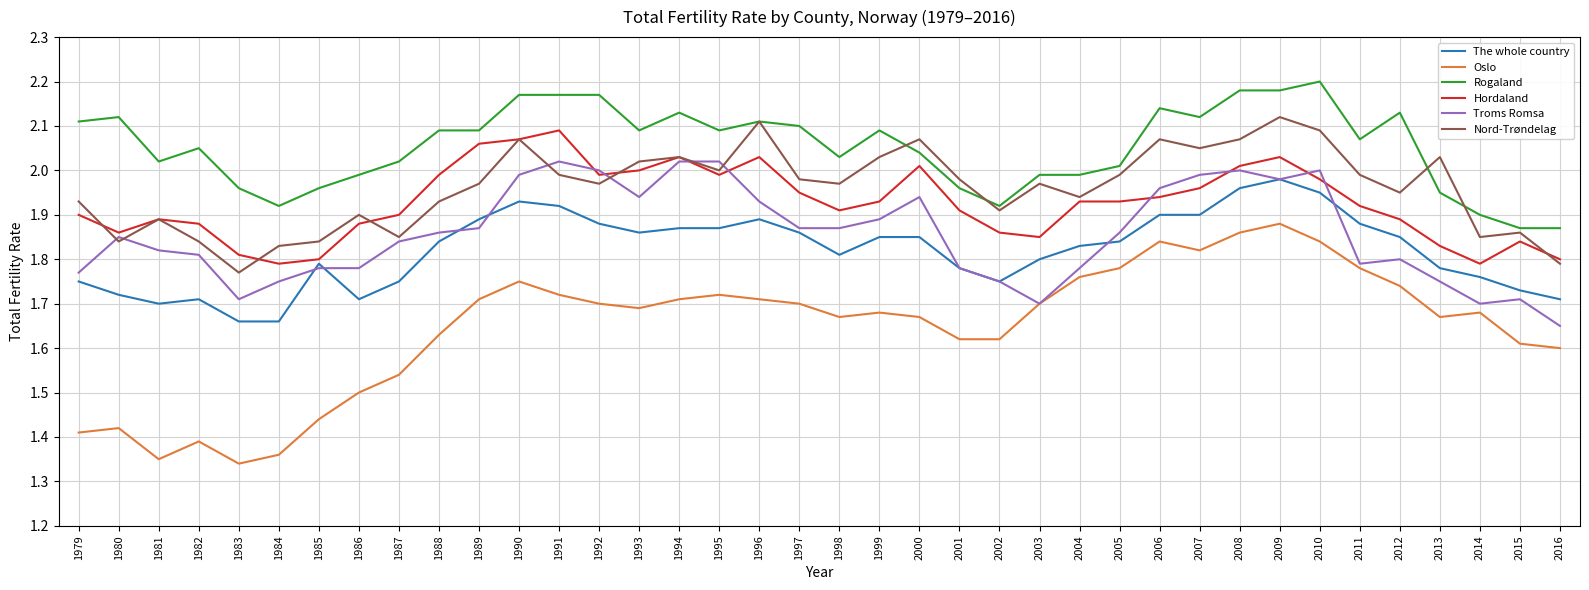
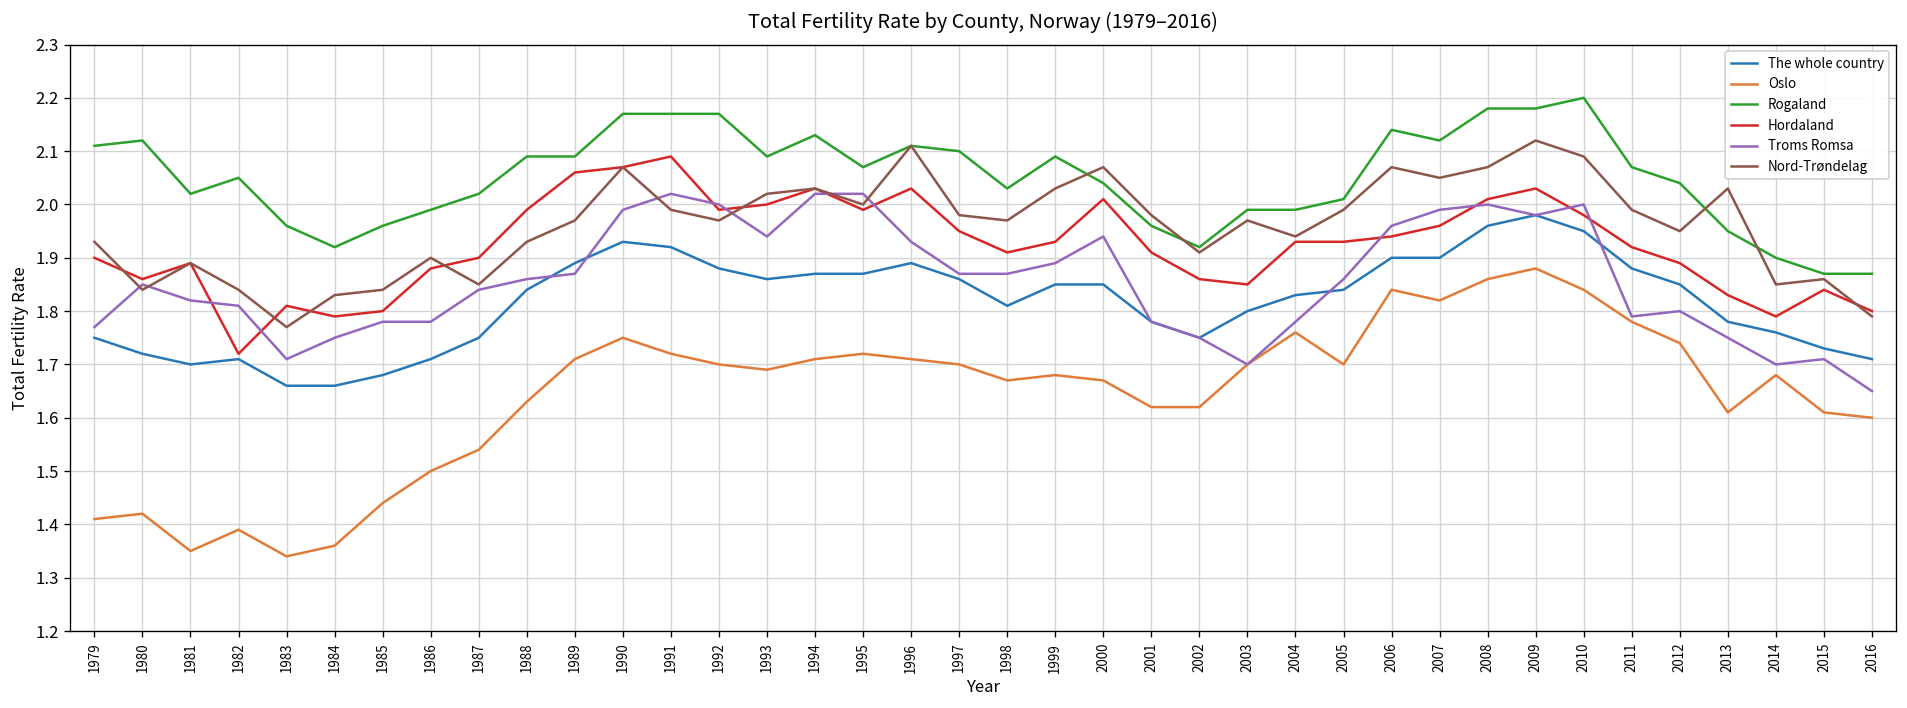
  {
    "The whole country": {
      "1979": 1.75,
      "1980": 1.72,
      "1981": 1.70,
      "1982": 1.71,
      "1983": 1.66,
      "1984": 1.66,
-     "1985": 1.79,
+     "1985": 1.68,
      "1986": 1.71,
      "1987": 1.75,
      "1988": 1.84,
      "1989": 1.89,
      "1990": 1.93,
      "1991": 1.92,
      "1992": 1.88,
      "1993": 1.86,
      "1994": 1.87,
      "1995": 1.87,
      "1996": 1.89,
      "1997": 1.86,
      "1998": 1.81,
      "1999": 1.85,
      "2000": 1.85,
      "2003": 1.80,
      "2004": 1.83,
      "2005": 1.84,
      "2006": 1.90,
      "2007": 1.90,
      "2008": 1.96,
      "2010": 1.95,
      "2011": 1.88,
      "2012": 1.85,
      "2013": 1.78,
      "2014": 1.76,
      "2015": 1.73,
      "2016": 1.71
    },
    "Oslo": {
      "1979": 1.41,
      "1980": 1.42,
      "1981": 1.35,
      "1982": 1.39,
      "1983": 1.34,
      "1984": 1.36,
      "1985": 1.44,
      "1986": 1.50,
      "1987": 1.54,
      "1988": 1.63,
      "1989": 1.71,
      "1990": 1.75,
      "1991": 1.72,
      "1992": 1.70,
      "1993": 1.69,
      "1994": 1.71,
      "1995": 1.72,
      "1996": 1.71,
      "1997": 1.70,
      "1998": 1.67,
      "1999": 1.68,
      "2000": 1.67,
      "2001": 1.62,
      "2002": 1.62,
      "2004": 1.76,
-     "2005": 1.78,
+     "2005": 1.70,
      "2006": 1.84,
      "2007": 1.82,
      "2008": 1.86,
      "2009": 1.88,
      "2010": 1.84,
      "2011": 1.78,
      "2012": 1.74,
-     "2013": 1.67,
+     "2013": 1.61,
      "2014": 1.68,
      "2015": 1.61,
      "2016": 1.60
    },
    "Rogaland": {
      "1979": 2.11,
      "1980": 2.12,
      "1981": 2.02,
      "1982": 2.05,
      "1983": 1.96,
      "1984": 1.92,
      "1985": 1.96,
      "1986": 1.99,
      "1987": 2.02,
      "1988": 2.09,
      "1989": 2.09,
      "1990": 2.17,
      "1991": 2.17,
      "1992": 2.17,
      "1993": 2.09,
      "1994": 2.13,
-     "1995": 2.09,
+     "1995": 2.07,
      "1997": 2.10,
      "1998": 2.03,
      "1999": 2.09,
      "2000": 2.04,
      "2001": 1.96,
      "2002": 1.92,
      "2003": 1.99,
      "2004": 1.99,
      "2005": 2.01,
      "2006": 2.14,
      "2007": 2.12,
      "2008": 2.18,
      "2009": 2.18,
      "2010": 2.20,
      "2011": 2.07,
-     "2012": 2.13,
+     "2012": 2.04,
      "2013": 1.95,
      "2014": 1.90,
      "2015": 1.87,
      "2016": 1.87
    },
    "Hordaland": {
      "1979": 1.90,
      "1980": 1.86,
-     "1982": 1.88,
+     "1982": 1.72,
      "1983": 1.81,
      "1984": 1.79,
      "1985": 1.80,
      "1986": 1.88,
      "1987": 1.90,
      "1988": 1.99,
      "1989": 2.06,
      "1991": 2.09,
      "1992": 1.99,
      "1993": 2.00,
      "1995": 1.99,
      "1996": 2.03,
      "1997": 1.95,
      "1998": 1.91,
      "1999": 1.93,
      "2000": 2.01,
      "2001": 1.91,
      "2002": 1.86,
      "2003": 1.85,
      "2004": 1.93,
      "2005": 1.93,
      "2006": 1.94,
      "2007": 1.96,
      "2008": 2.01,
      "2009": 2.03,
      "2010": 1.98,
      "2011": 1.92,
      "2012": 1.89,
      "2013": 1.83,
      "2014": 1.79,
      "2015": 1.84,
      "2016": 1.80
    }
  }
